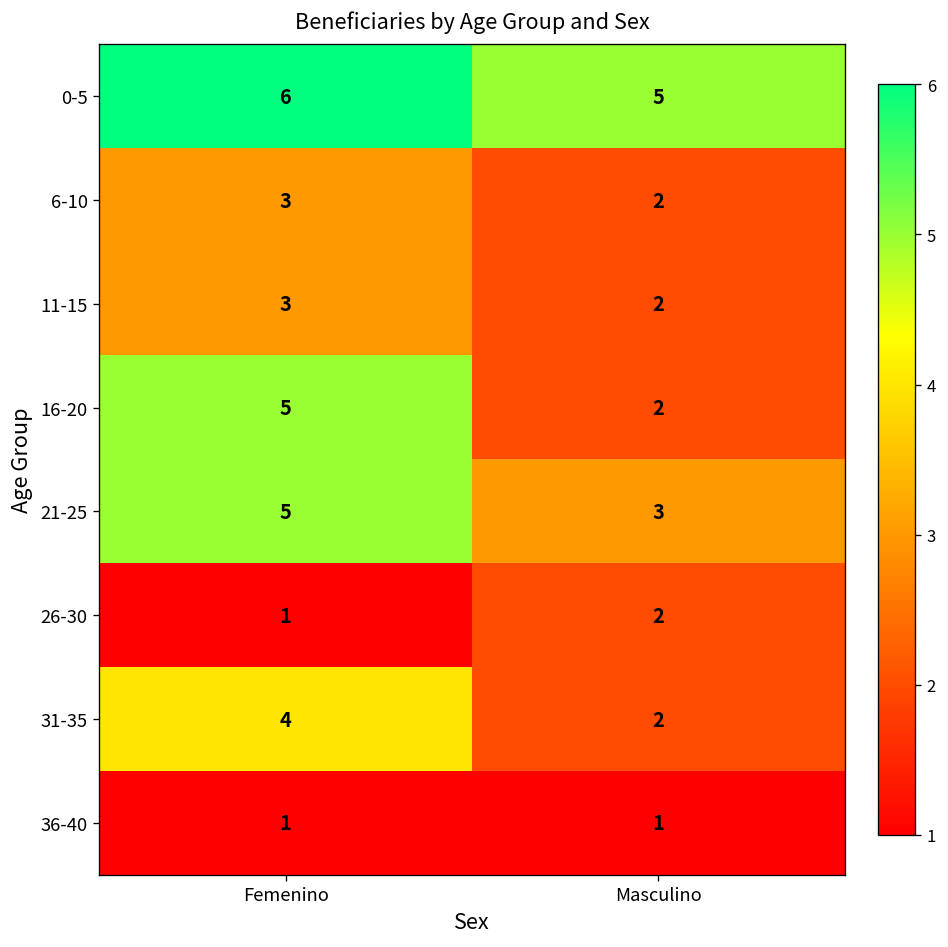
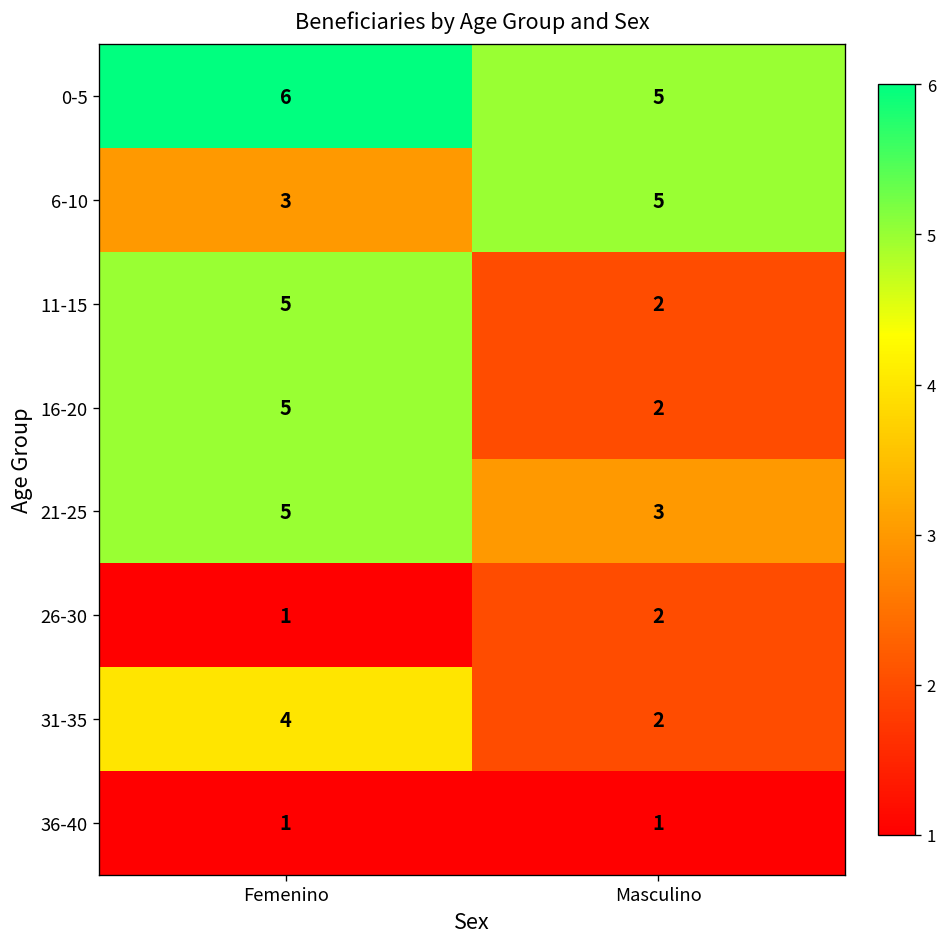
  {
    "0-5": {
      "Femenino": 6,
      "Masculino": 5
    },
    "6-10": {
      "Femenino": 3,
-     "Masculino": 2
+     "Masculino": 5
    },
    "11-15": {
-     "Femenino": 3,
+     "Femenino": 5,
      "Masculino": 2
    },
    "16-20": {
      "Femenino": 5,
      "Masculino": 2
    },
    "21-25": {
      "Femenino": 5,
      "Masculino": 3
    },
    "26-30": {
      "Femenino": 1,
      "Masculino": 2
    },
    "31-35": {
      "Femenino": 4,
      "Masculino": 2
    },
    "36-40": {
      "Femenino": 1,
      "Masculino": 1
    }
  }
